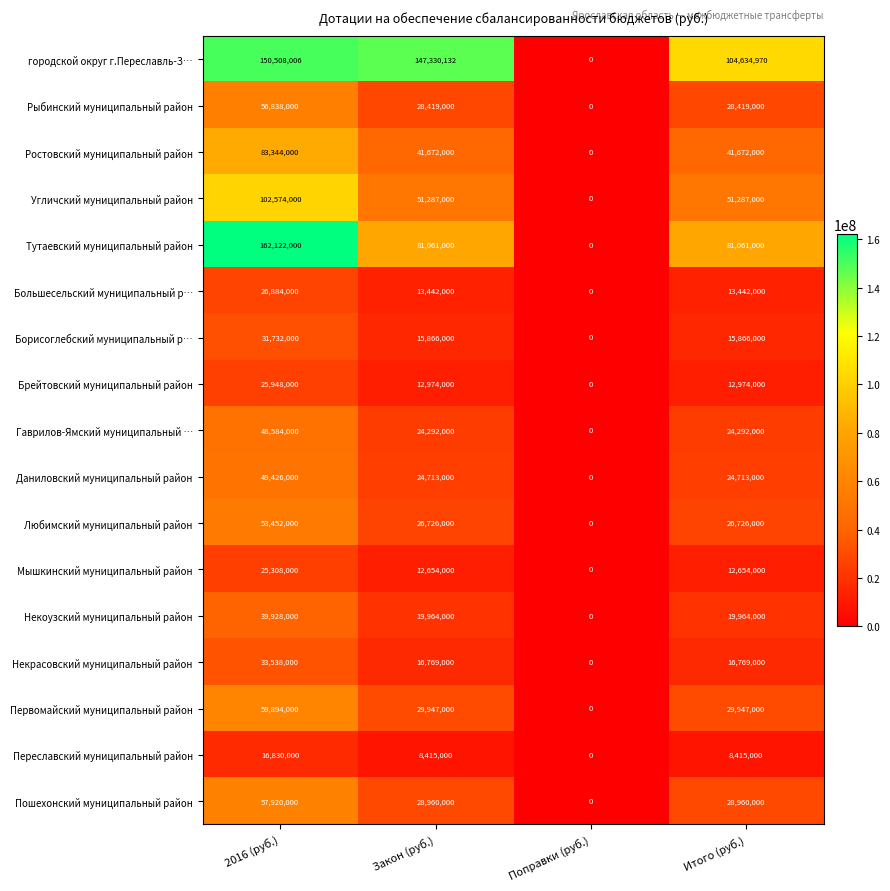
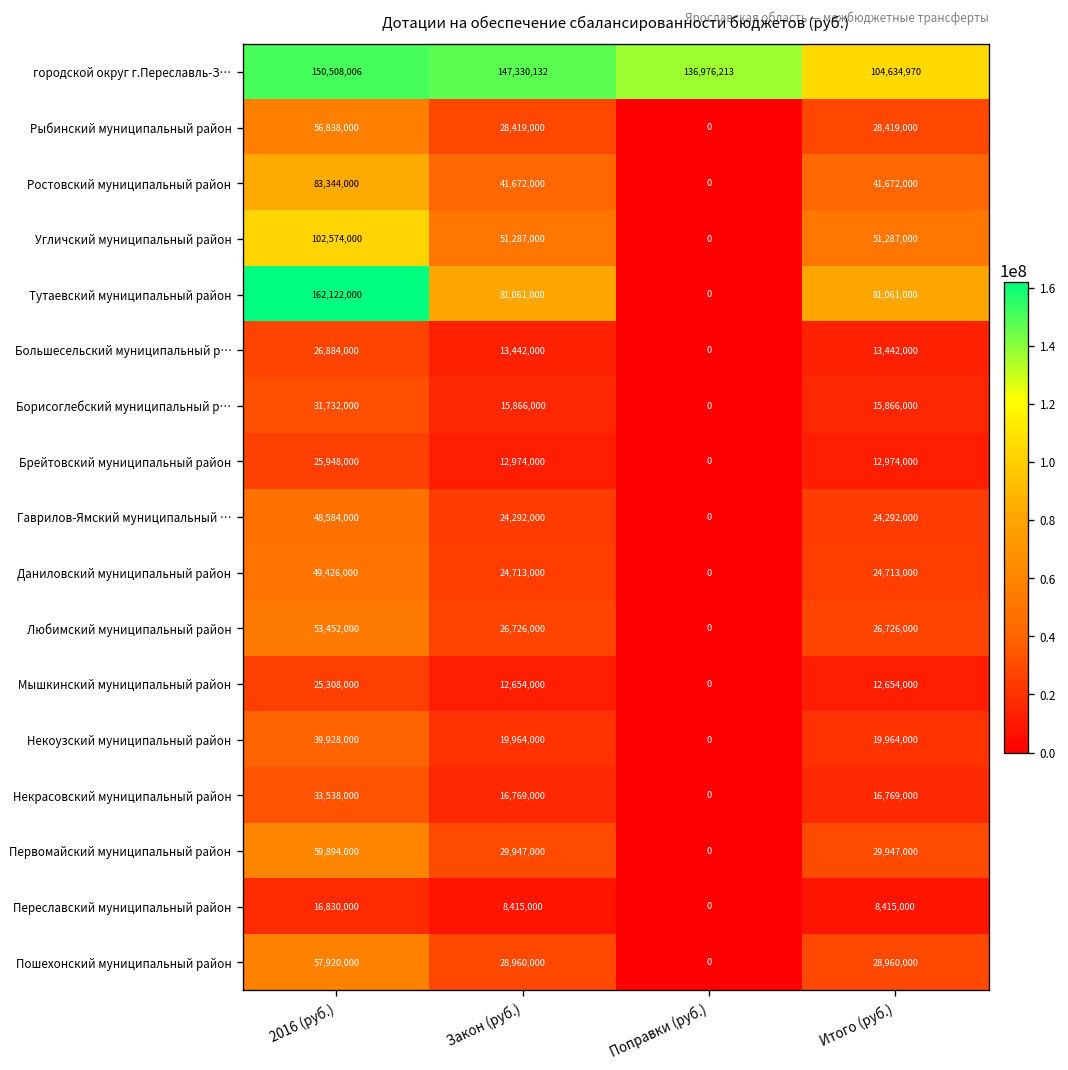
  {
    "городской округ г.Переславль-З…": {
      "2016 (руб.)": "150,508,006",
      "Закон (руб.)": "147,330,132",
-     "Поправки (руб.)": "0",
+     "Поправки (руб.)": "136,976,213",
      "Итого (руб.)": "104,634,970"
    },
    "Рыбинский муниципальный район": {
      "2016 (руб.)": "56,838,000",
      "Закон (руб.)": "28,419,000",
      "Поправки (руб.)": "0",
      "Итого (руб.)": "28,419,000"
    },
    "Ростовский муниципальный район": {
      "2016 (руб.)": "83,344,000",
      "Закон (руб.)": "41,672,000",
      "Поправки (руб.)": "0",
      "Итого (руб.)": "41,672,000"
    },
    "Угличский муниципальный район": {
      "2016 (руб.)": "102,574,000",
      "Закон (руб.)": "51,287,000",
      "Поправки (руб.)": "0",
      "Итого (руб.)": "51,287,000"
    },
    "Тутаевский муниципальный район": {
      "2016 (руб.)": "162,122,000",
      "Закон (руб.)": "81,061,000",
      "Поправки (руб.)": "0",
      "Итого (руб.)": "81,061,000"
    },
    "Большесельский муниципальный р…": {
      "2016 (руб.)": "26,884,000",
      "Закон (руб.)": "13,442,000",
      "Поправки (руб.)": "0",
      "Итого (руб.)": "13,442,000"
    },
    "Борисоглебский муниципальный р…": {
      "2016 (руб.)": "31,732,000",
      "Закон (руб.)": "15,866,000",
      "Поправки (руб.)": "0",
      "Итого (руб.)": "15,866,000"
    },
    "Брейтовский муниципальный район": {
      "2016 (руб.)": "25,948,000",
      "Закон (руб.)": "12,974,000",
      "Поправки (руб.)": "0",
      "Итого (руб.)": "12,974,000"
    },
    "Гаврилов-Ямский муниципальный …": {
      "2016 (руб.)": "48,584,000",
      "Закон (руб.)": "24,292,000",
      "Поправки (руб.)": "0",
      "Итого (руб.)": "24,292,000"
    },
    "Даниловский муниципальный район": {
      "2016 (руб.)": "49,426,000",
      "Закон (руб.)": "24,713,000",
      "Поправки (руб.)": "0",
      "Итого (руб.)": "24,713,000"
    },
    "Любимский муниципальный район": {
      "2016 (руб.)": "53,452,000",
      "Закон (руб.)": "26,726,000",
      "Поправки (руб.)": "0",
      "Итого (руб.)": "26,726,000"
    },
    "Мышкинский муниципальный район": {
      "2016 (руб.)": "25,308,000",
      "Закон (руб.)": "12,654,000",
      "Поправки (руб.)": "0",
      "Итого (руб.)": "12,654,000"
    },
    "Некоузский муниципальный район": {
      "2016 (руб.)": "39,928,000",
      "Закон (руб.)": "19,964,000",
      "Поправки (руб.)": "0",
      "Итого (руб.)": "19,964,000"
    },
    "Некрасовский муниципальный район": {
      "2016 (руб.)": "33,538,000",
      "Закон (руб.)": "16,769,000",
      "Поправки (руб.)": "0",
      "Итого (руб.)": "16,769,000"
    },
    "Первомайский муниципальный район": {
      "2016 (руб.)": "59,894,000",
      "Закон (руб.)": "29,947,000",
      "Поправки (руб.)": "0",
      "Итого (руб.)": "29,947,000"
    },
    "Переславский муниципальный район": {
      "2016 (руб.)": "16,830,000",
      "Закон (руб.)": "8,415,000",
      "Поправки (руб.)": "0",
      "Итого (руб.)": "8,415,000"
    },
    "Пошехонский муниципальный район": {
      "2016 (руб.)": "57,920,000",
      "Закон (руб.)": "28,960,000",
      "Поправки (руб.)": "0",
      "Итого (руб.)": "28,960,000"
    }
  }
